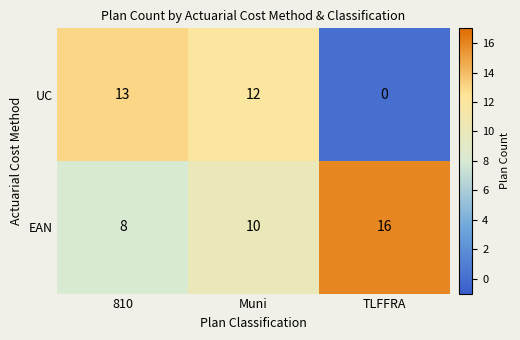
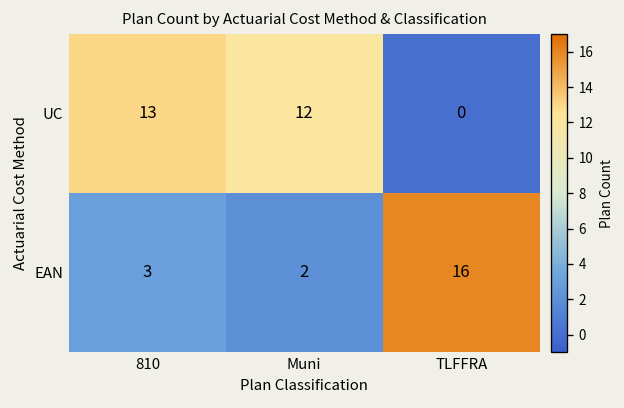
  {
    "UC": {
      "810": 13,
      "Muni": 12,
      "TLFFRA": 0
    },
    "EAN": {
-     "810": 8,
-     "Muni": 10,
+     "810": 3,
+     "Muni": 2,
      "TLFFRA": 16
    }
  }
